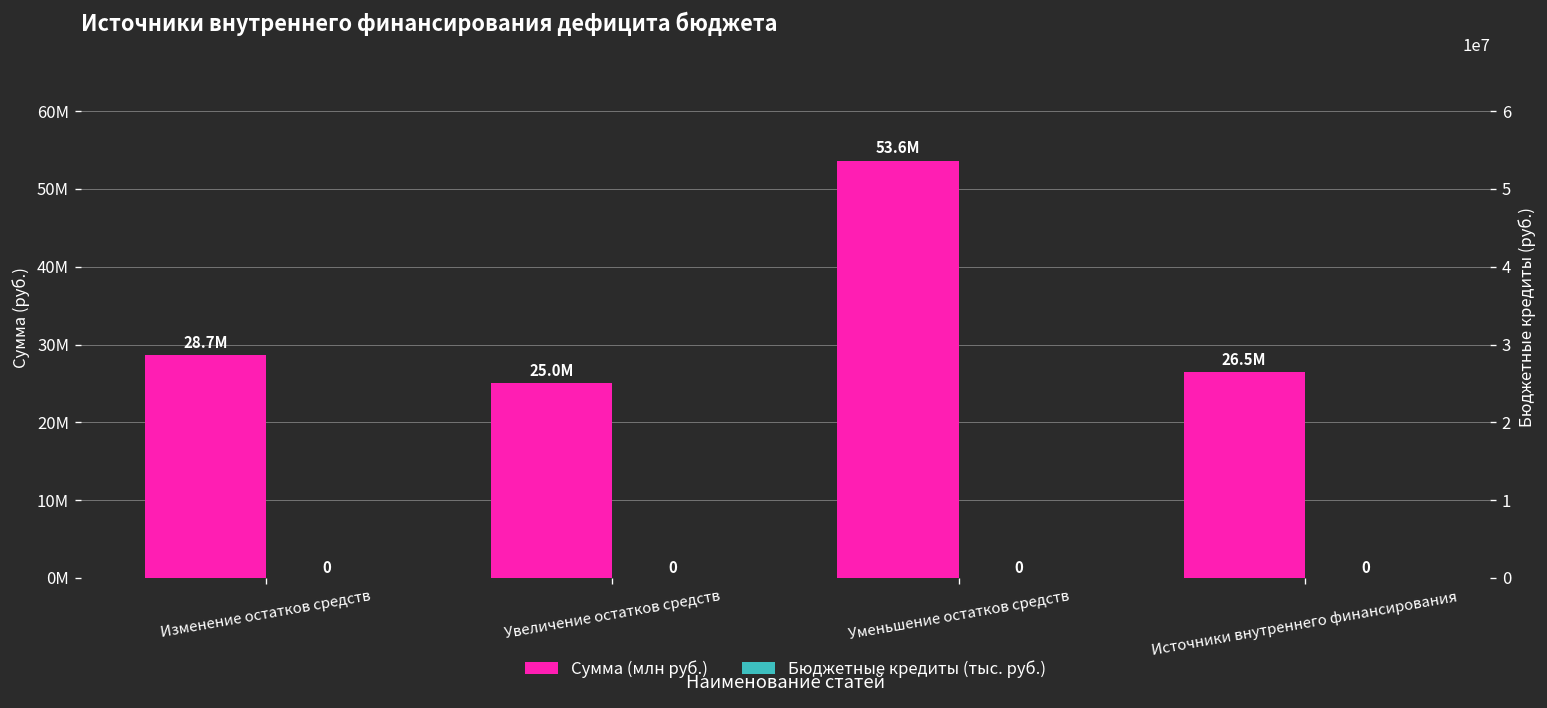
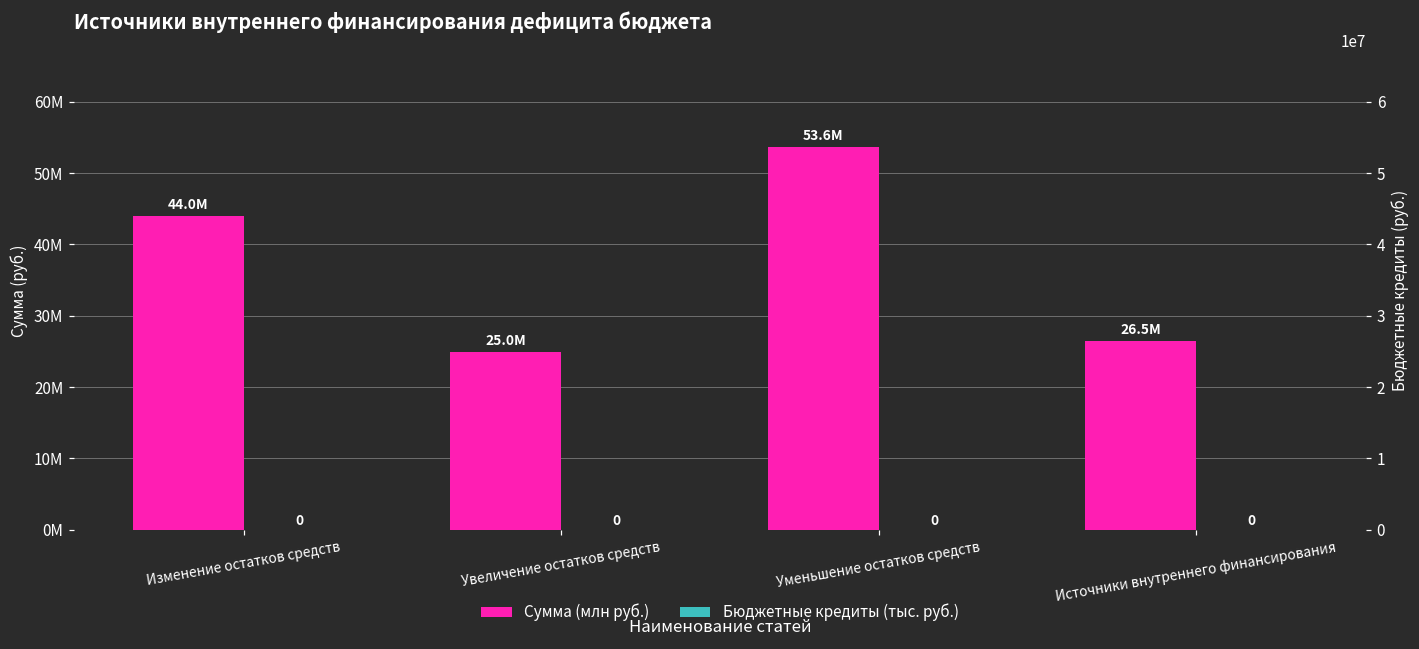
  {
    "Сумма (млн руб.)": {
-     "Изменение остатков средств": "28.7M",
+     "Изменение остатков средств": "44.0M",
      "Увеличение остатков средств": "25.0M",
      "Уменьшение остатков средств": "53.6M",
      "Источники внутреннего финансирования": "26.5M"
    },
    "Бюджетные кредиты (тыс. руб.)": {
      "Изменение остатков средств": "0",
      "Увеличение остатков средств": "0",
      "Уменьшение остатков средств": "0",
      "Источники внутреннего финансирования": "0"
    }
  }
